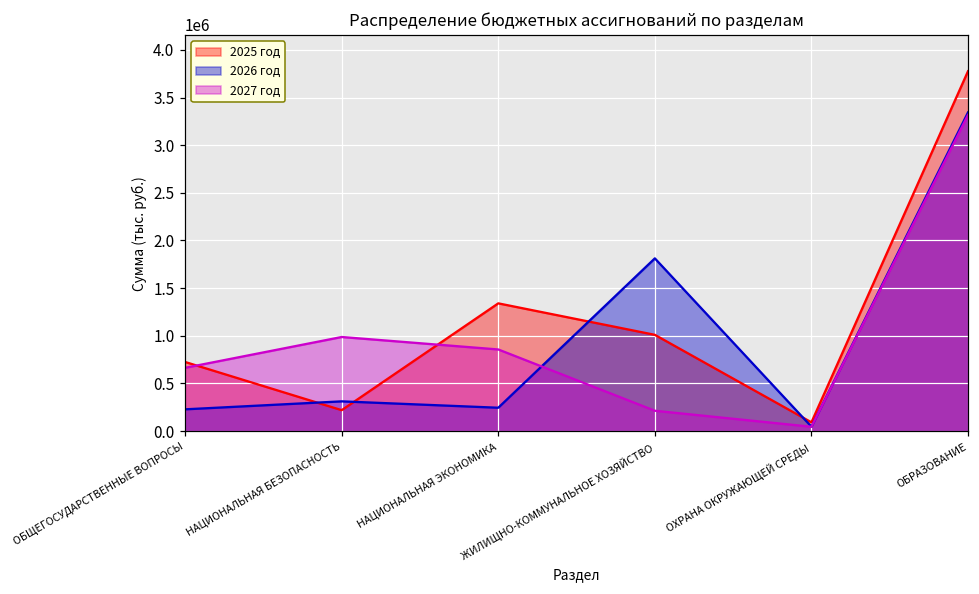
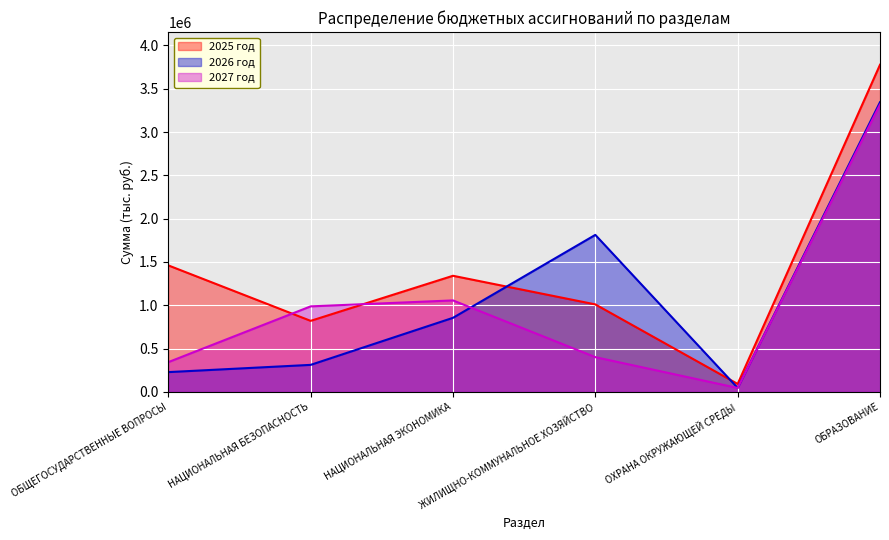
  {
    "2025 год": {
-     "ОБЩЕГОСУДАРСТВЕННЫЕ ВОПРОСЫ": 700000,
-     "НАЦИОНАЛЬНАЯ БЕЗОПАСНОСТЬ": 200000,
+     "ОБЩЕГОСУДАРСТВЕННЫЕ ВОПРОСЫ": 1500000,
+     "НАЦИОНАЛЬНАЯ БЕЗОПАСНОСТЬ": 800000,
      "НАЦИОНАЛЬНАЯ ЭКОНОМИКА": 1300000,
      "ЖИЛИЩНО-КОММУНАЛЬНОЕ ХОЗЯЙСТВО": 1000000,
      "ОХРАНА ОКРУЖАЮЩЕЙ СРЕДЫ": 100000,
      "ОБРАЗОВАНИЕ": 3800000
    },
    "2026 год": {
      "ОБЩЕГОСУДАРСТВЕННЫЕ ВОПРОСЫ": 200000,
      "НАЦИОНАЛЬНАЯ БЕЗОПАСНОСТЬ": 300000,
-     "НАЦИОНАЛЬНАЯ ЭКОНОМИКА": 200000,
+     "НАЦИОНАЛЬНАЯ ЭКОНОМИКА": 900000,
      "ЖИЛИЩНО-КОММУНАЛЬНОЕ ХОЗЯЙСТВО": 1800000
    },
    "2027 год": {
-     "ОБЩЕГОСУДАРСТВЕННЫЕ ВОПРОСЫ": 700000,
+     "ОБЩЕГОСУДАРСТВЕННЫЕ ВОПРОСЫ": 300000,
      "НАЦИОНАЛЬНАЯ БЕЗОПАСНОСТЬ": 1000000,
-     "НАЦИОНАЛЬНАЯ ЭКОНОМИКА": 900000,
-     "ЖИЛИЩНО-КОММУНАЛЬНОЕ ХОЗЯЙСТВО": 200000
+     "НАЦИОНАЛЬНАЯ ЭКОНОМИКА": 1100000,
+     "ЖИЛИЩНО-КОММУНАЛЬНОЕ ХОЗЯЙСТВО": 400000
    }
  }
